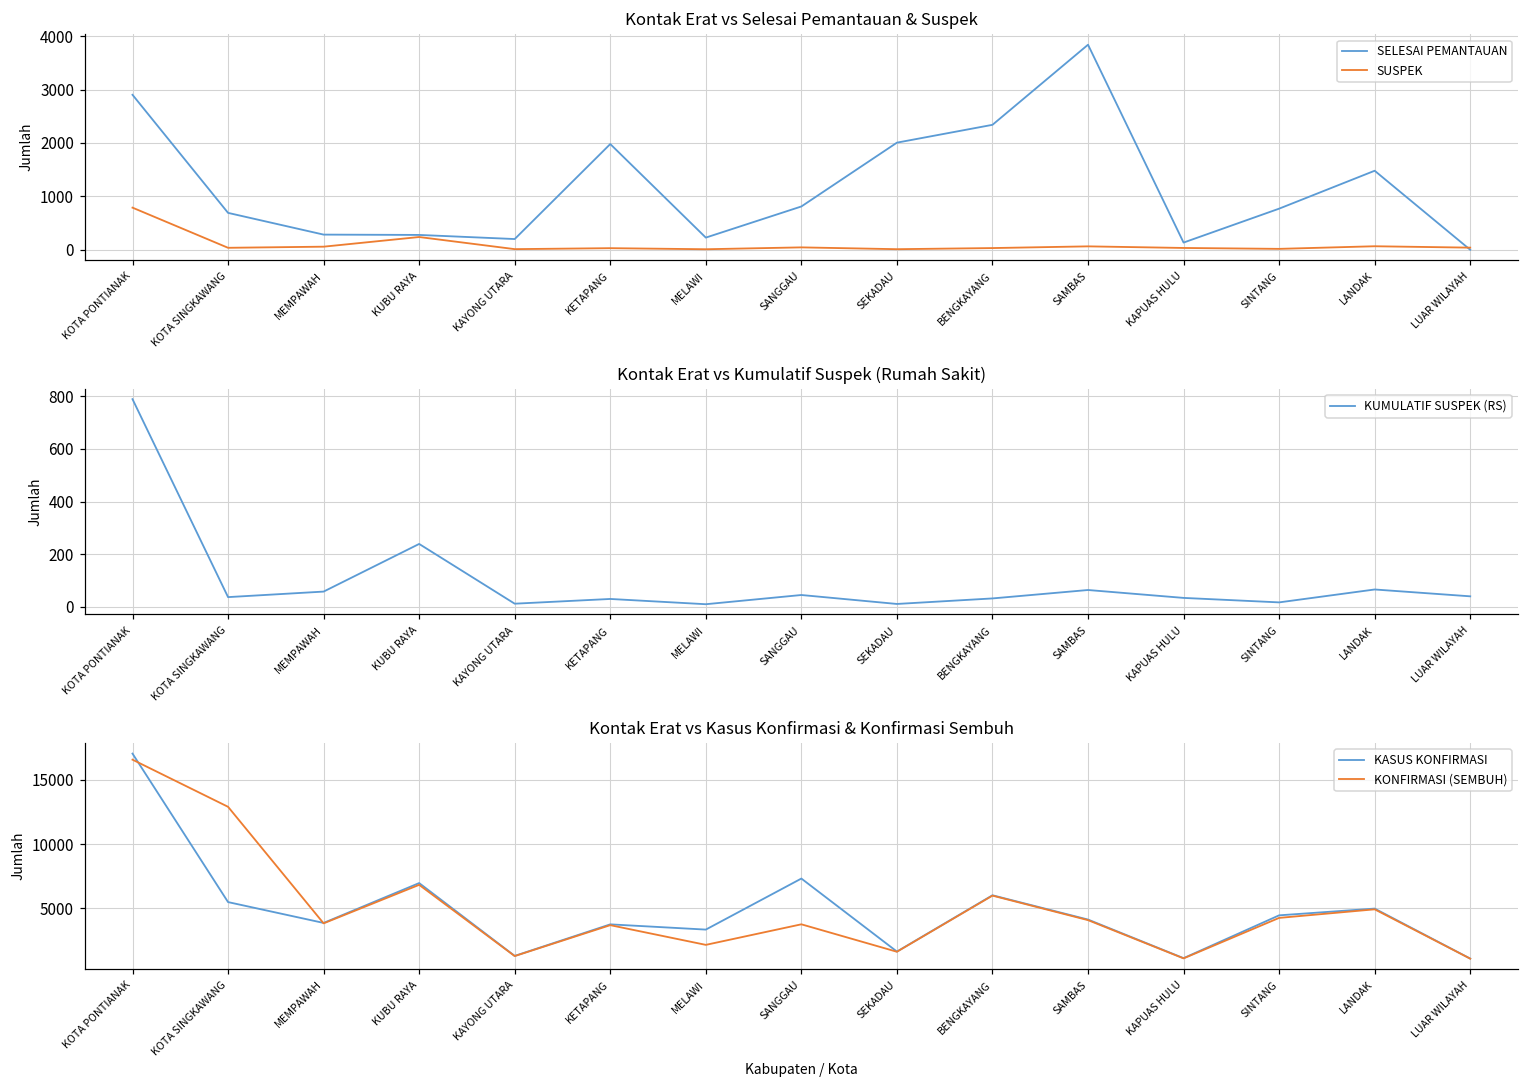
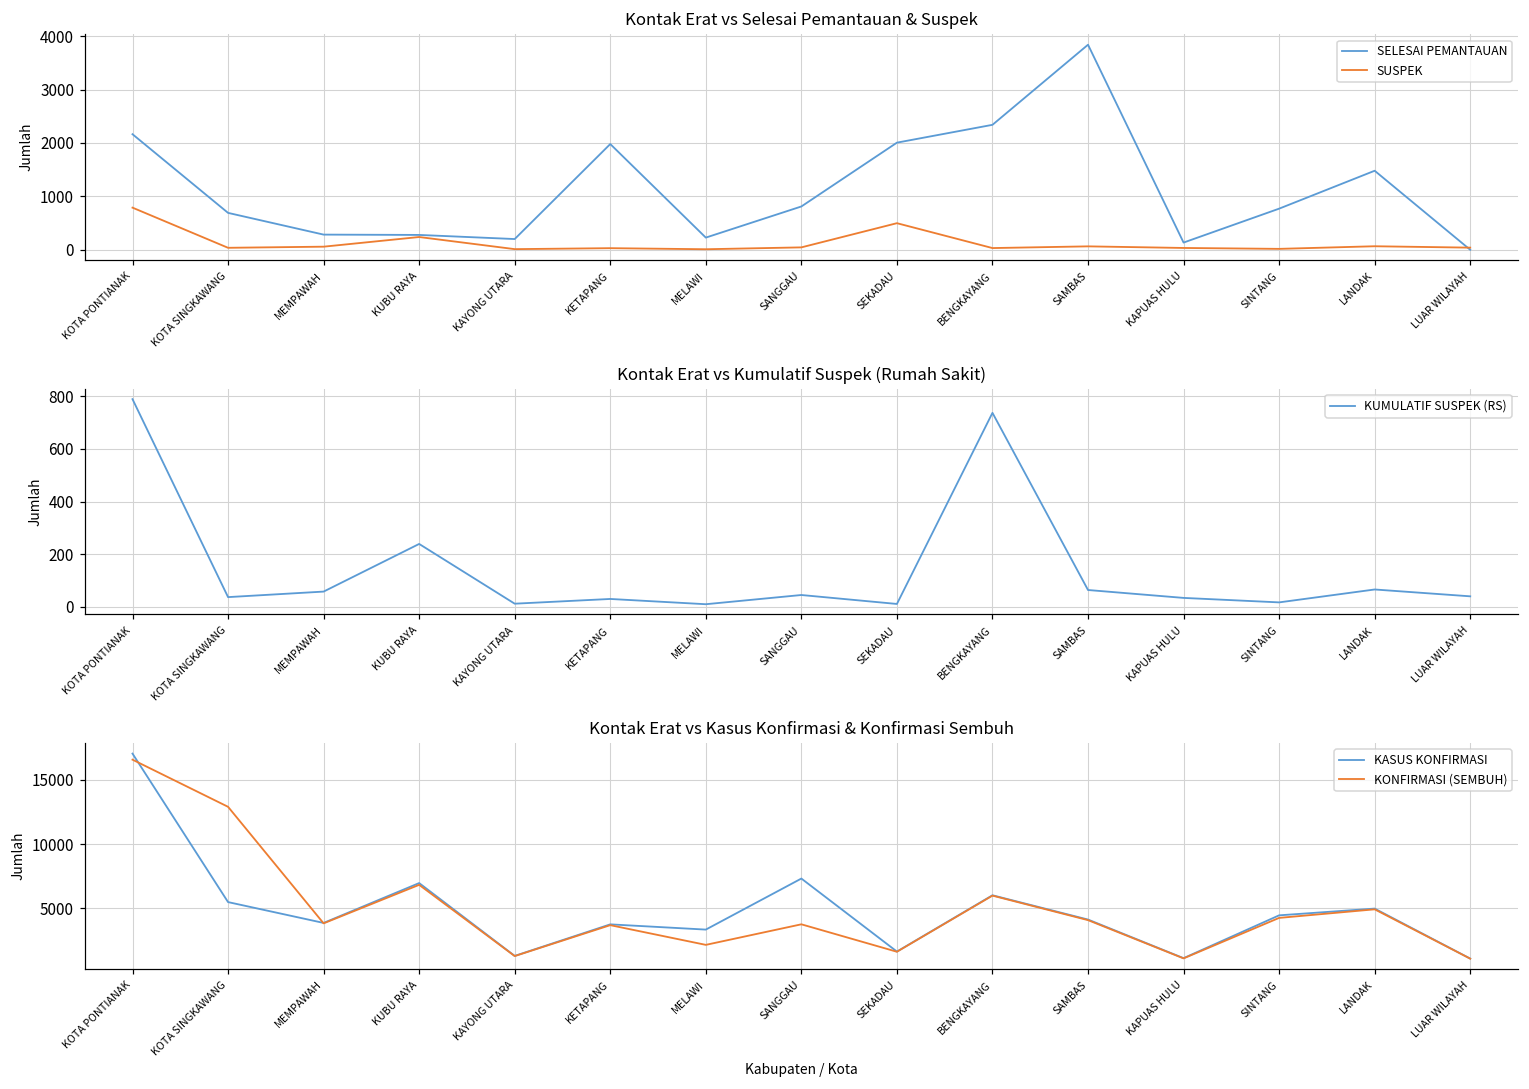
  {
    "Kontak Erat vs Selesai Pemantauan & Suspek": {
      "SELESAI PEMANTAUAN": {
-       "KOTA PONTIANAK": 2900,
+       "KOTA PONTIANAK": 2200,
        "KOTA SINGKAWANG": 700,
        "MEMPAWAH": 300,
        "KAYONG UTARA": 200,
        "KETAPANG": 2000,
        "MELAWI": 200,
        "SANGGAU": 800,
        "SEKADAU": 2000,
        "BENGKAYANG": 2300,
        "SAMBAS": 3800,
        "KAPUAS HULU": 100,
        "SINTANG": 800,
        "LANDAK": 1500
      },
      "SUSPEK": {
        "KOTA PONTIANAK": 800,
        "KOTA SINGKAWANG": 0,
        "MEMPAWAH": 100,
        "KAYONG UTARA": 0,
        "KETAPANG": 0,
        "MELAWI": 0,
        "SANGGAU": 0,
-       "SEKADAU": 0,
+       "SEKADAU": 500,
        "BENGKAYANG": 0,
        "SAMBAS": 100,
        "KAPUAS HULU": 0,
        "SINTANG": 0,
        "LANDAK": 100
      }
    },
    "Kontak Erat vs Kumulatif Suspek (Rumah Sakit)": {
      "KOTA PONTIANAK": 790,
      "KOTA SINGKAWANG": 40,
      "MEMPAWAH": 60,
      "KUBU RAYA": 240,
      "KAYONG UTARA": 10,
      "KETAPANG": 30,
      "MELAWI": 10,
      "SANGGAU": 50,
      "SEKADAU": 10,
-     "BENGKAYANG": 30,
+     "BENGKAYANG": 740,
      "SAMBAS": 60,
      "KAPUAS HULU": 30,
      "SINTANG": 20,
      "LANDAK": 70,
      "LUAR WILAYAH": 40
    },
    "Kontak Erat vs Kasus Konfirmasi & Konfirmasi Sembuh": {
      "KASUS KONFIRMASI": {
        "KOTA PONTIANAK": 17000,
        "KOTA SINGKAWANG": 5500,
        "MELAWI": 3300,
        "SANGGAU": 7300
      },
      "KONFIRMASI (SEMBUH)": {
        "KOTA PONTIANAK": 16600,
        "KOTA SINGKAWANG": 12900,
        "MELAWI": 2200,
        "SANGGAU": 3800
      }
    }
  }
